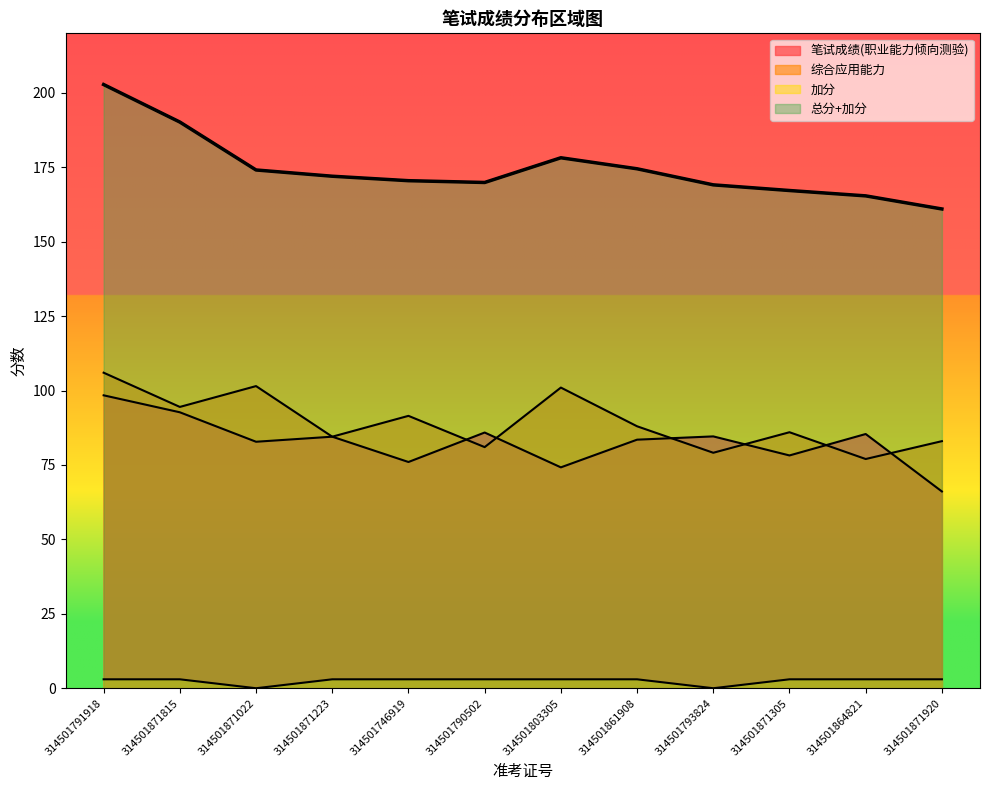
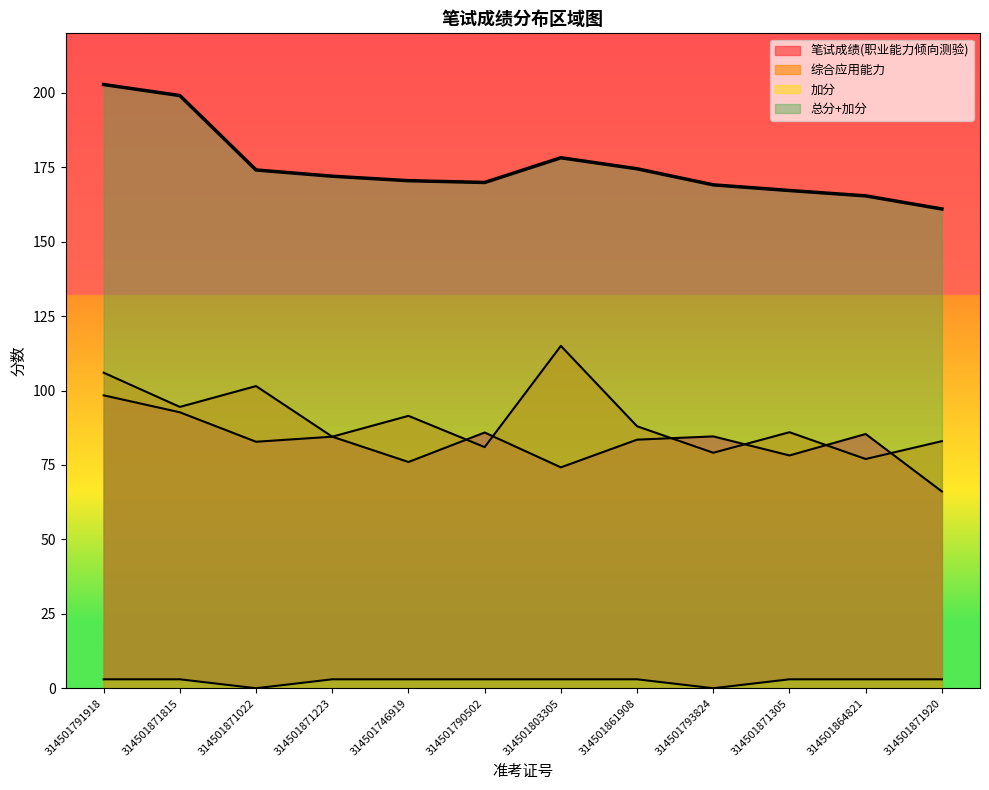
  {
    "笔试成绩(职业能力倾向测验)": {
      "314501791918": 98,
      "314501871815": 93,
      "314501871022": 83,
      "314501746919": 76,
      "314501790502": 86,
      "314501803305": 74,
      "314501861908": 84,
      "314501793824": 85,
      "314501871305": 78,
      "314501864821": 85,
      "314501871920": 66
    },
    "综合应用能力": {
      "314501791918": 106,
      "314501871815": 95,
      "314501871022": 102,
      "314501746919": 92,
      "314501790502": 81,
-     "314501803305": 101,
+     "314501803305": 115,
      "314501861908": 88,
      "314501793824": 79,
      "314501871305": 86,
      "314501864821": 77,
      "314501871920": 83
    },
    "加分": {
      "314501791918": 3,
      "314501871815": 3,
      "314501871022": 0,
      "314501871223": 3,
      "314501746919": 3,
      "314501790502": 3,
      "314501803305": 3,
      "314501861908": 3,
      "314501793824": 0,
      "314501871305": 3,
      "314501864821": 3,
      "314501871920": 3
    },
    "总分+加分": {
      "314501791918": 203,
-     "314501871815": 190,
+     "314501871815": 199,
      "314501871022": 174,
      "314501871223": 172,
      "314501746919": 171,
      "314501790502": 170,
      "314501803305": 178,
      "314501861908": 175,
      "314501793824": 169,
      "314501871305": 167,
      "314501864821": 165,
      "314501871920": 161
    }
  }
